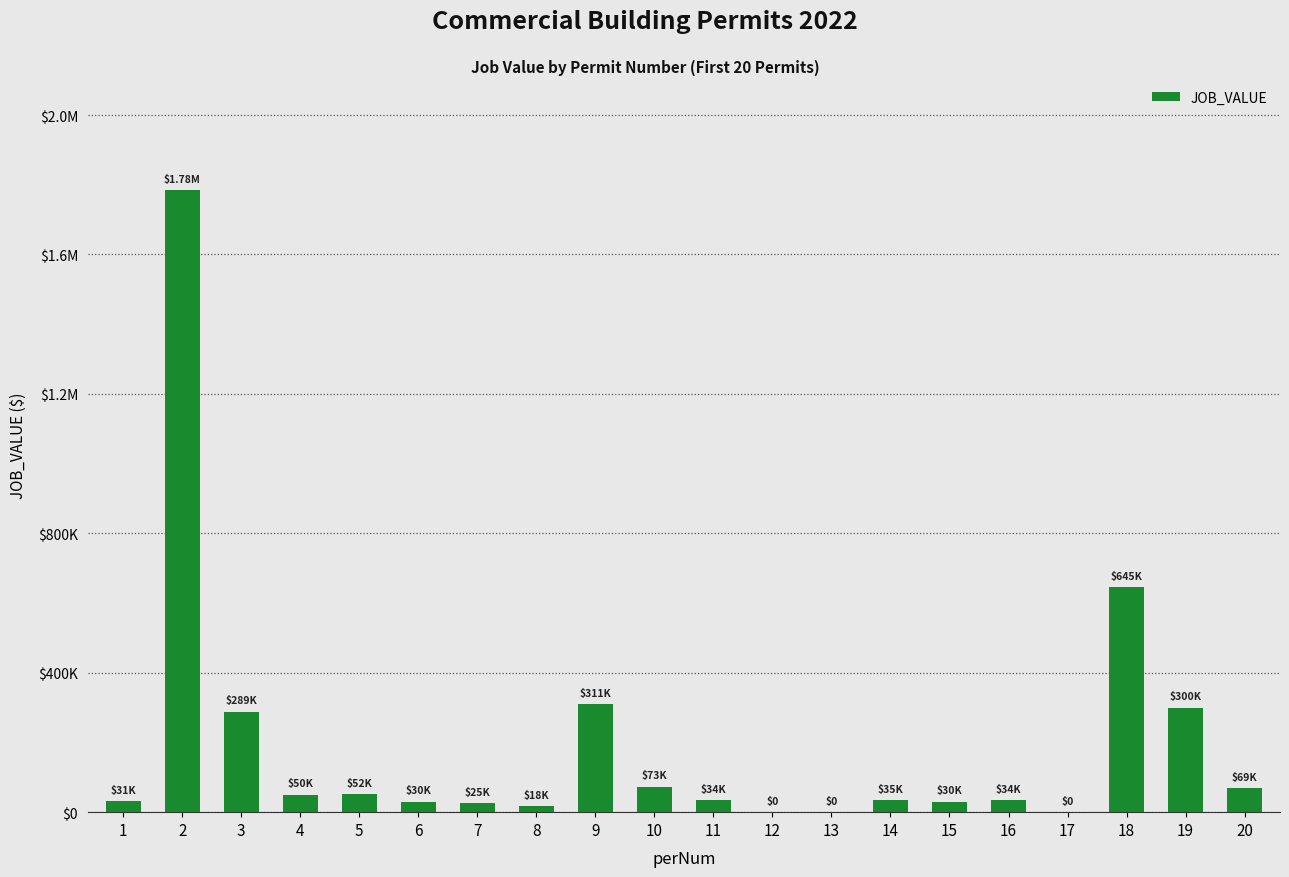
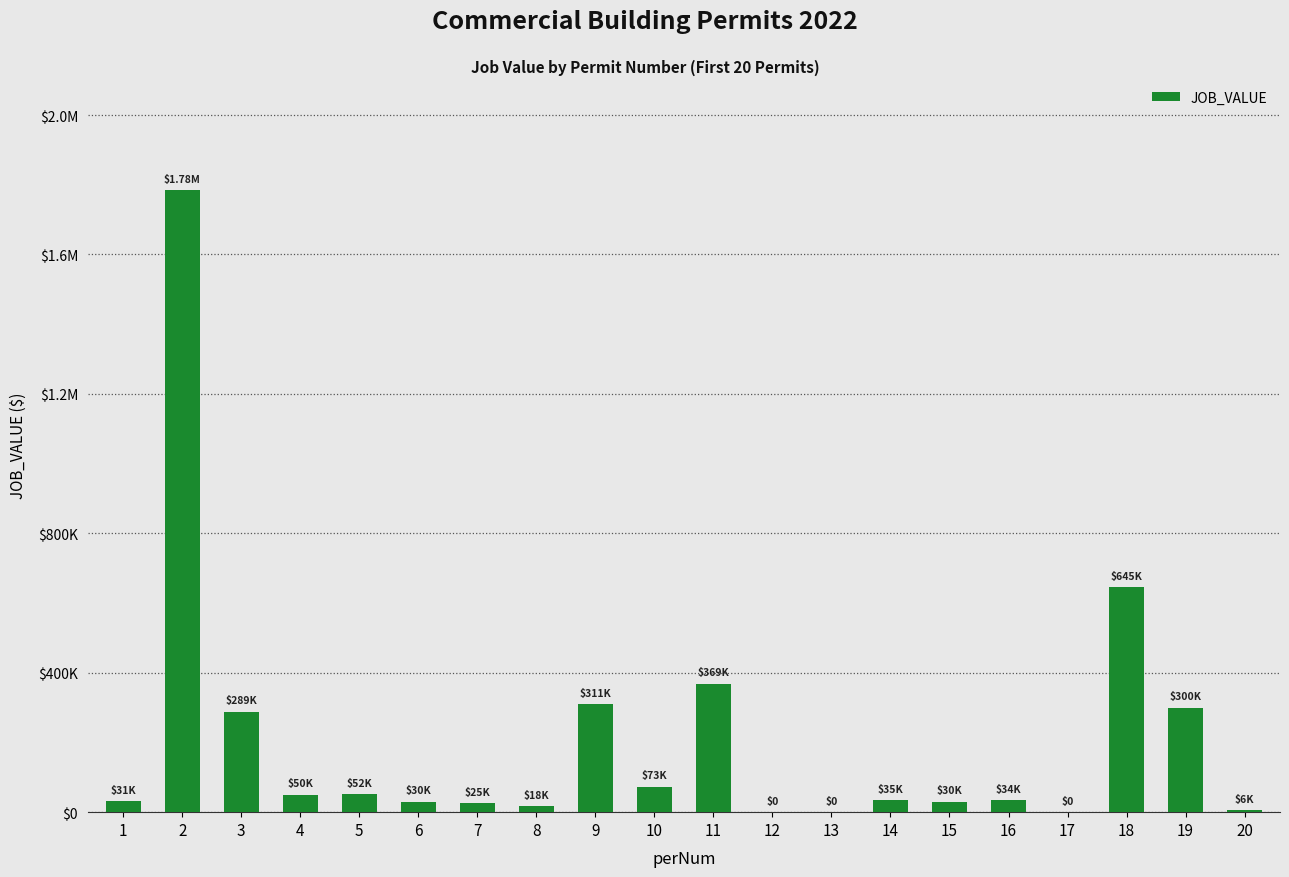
  {
    "1": "$31K",
    "2": "$1.78M",
    "3": "$289K",
    "4": "$50K",
    "5": "$52K",
    "6": "$30K",
    "7": "$25K",
    "8": "$18K",
    "9": "$311K",
    "10": "$73K",
-   "11": "$34K",
+   "11": "$369K",
    "12": "$0",
    "13": "$0",
    "14": "$35K",
    "15": "$30K",
    "16": "$34K",
    "17": "$0",
    "18": "$645K",
    "19": "$300K",
-   "20": "$69K"
+   "20": "$6K"
  }
